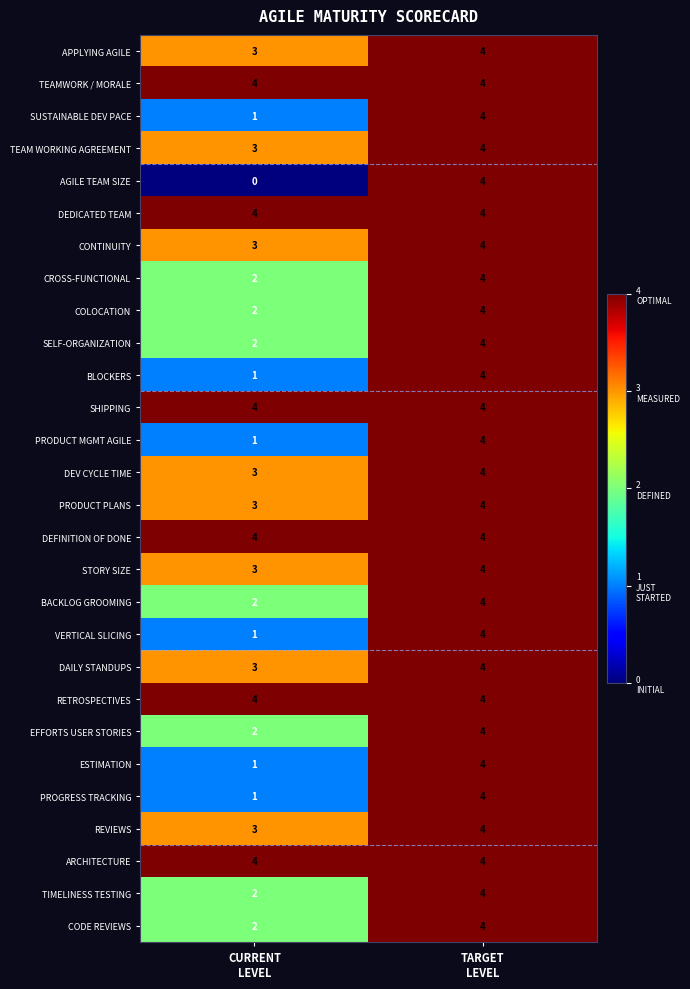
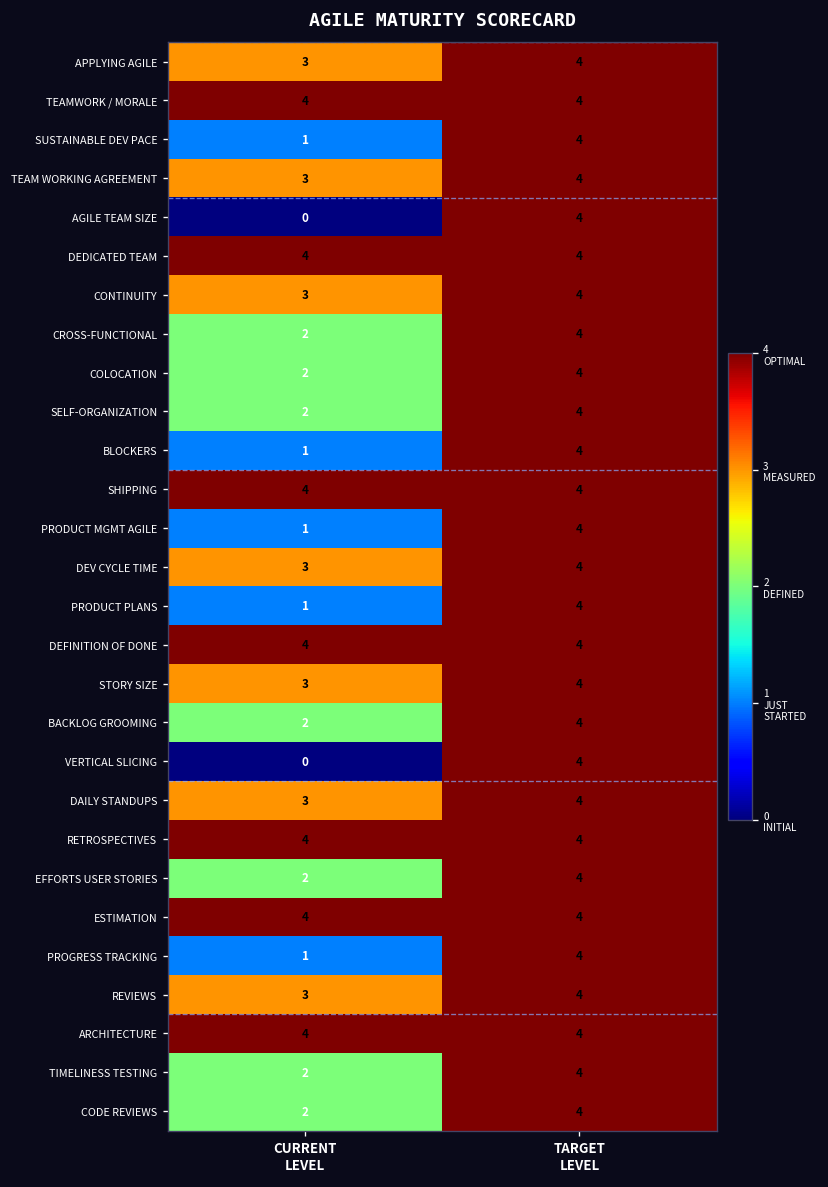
  {
    "APPLYING AGILE": {
      "CURRENT LEVEL": 3,
      "TARGET LEVEL": 4
    },
    "TEAMWORK / MORALE": {
      "CURRENT LEVEL": 4,
      "TARGET LEVEL": 4
    },
    "SUSTAINABLE DEV PACE": {
      "CURRENT LEVEL": 1,
      "TARGET LEVEL": 4
    },
    "TEAM WORKING AGREEMENT": {
      "CURRENT LEVEL": 3,
      "TARGET LEVEL": 4
    },
    "AGILE TEAM SIZE": {
      "CURRENT LEVEL": 0,
      "TARGET LEVEL": 4
    },
    "DEDICATED TEAM": {
      "CURRENT LEVEL": 4,
      "TARGET LEVEL": 4
    },
    "CONTINUITY": {
      "CURRENT LEVEL": 3,
      "TARGET LEVEL": 4
    },
    "CROSS-FUNCTIONAL": {
      "CURRENT LEVEL": 2,
      "TARGET LEVEL": 4
    },
    "COLOCATION": {
      "CURRENT LEVEL": 2,
      "TARGET LEVEL": 4
    },
    "SELF-ORGANIZATION": {
      "CURRENT LEVEL": 2,
      "TARGET LEVEL": 4
    },
    "BLOCKERS": {
      "CURRENT LEVEL": 1,
      "TARGET LEVEL": 4
    },
    "SHIPPING": {
      "CURRENT LEVEL": 4,
      "TARGET LEVEL": 4
    },
    "PRODUCT MGMT AGILE": {
      "CURRENT LEVEL": 1,
      "TARGET LEVEL": 4
    },
    "DEV CYCLE TIME": {
      "CURRENT LEVEL": 3,
      "TARGET LEVEL": 4
    },
    "PRODUCT PLANS": {
-     "CURRENT LEVEL": 3,
+     "CURRENT LEVEL": 1,
      "TARGET LEVEL": 4
    },
    "DEFINITION OF DONE": {
      "CURRENT LEVEL": 4,
      "TARGET LEVEL": 4
    },
    "STORY SIZE": {
      "CURRENT LEVEL": 3,
      "TARGET LEVEL": 4
    },
    "BACKLOG GROOMING": {
      "CURRENT LEVEL": 2,
      "TARGET LEVEL": 4
    },
    "VERTICAL SLICING": {
-     "CURRENT LEVEL": 1,
+     "CURRENT LEVEL": 0,
      "TARGET LEVEL": 4
    },
    "DAILY STANDUPS": {
      "CURRENT LEVEL": 3,
      "TARGET LEVEL": 4
    },
    "RETROSPECTIVES": {
      "CURRENT LEVEL": 4,
      "TARGET LEVEL": 4
    },
    "EFFORTS USER STORIES": {
      "CURRENT LEVEL": 2,
      "TARGET LEVEL": 4
    },
    "ESTIMATION": {
-     "CURRENT LEVEL": 1,
+     "CURRENT LEVEL": 4,
      "TARGET LEVEL": 4
    },
    "PROGRESS TRACKING": {
      "CURRENT LEVEL": 1,
      "TARGET LEVEL": 4
    },
    "REVIEWS": {
      "CURRENT LEVEL": 3,
      "TARGET LEVEL": 4
    },
    "ARCHITECTURE": {
      "CURRENT LEVEL": 4,
      "TARGET LEVEL": 4
    },
    "TIMELINESS TESTING": {
      "CURRENT LEVEL": 2,
      "TARGET LEVEL": 4
    },
    "CODE REVIEWS": {
      "CURRENT LEVEL": 2,
      "TARGET LEVEL": 4
    }
  }
